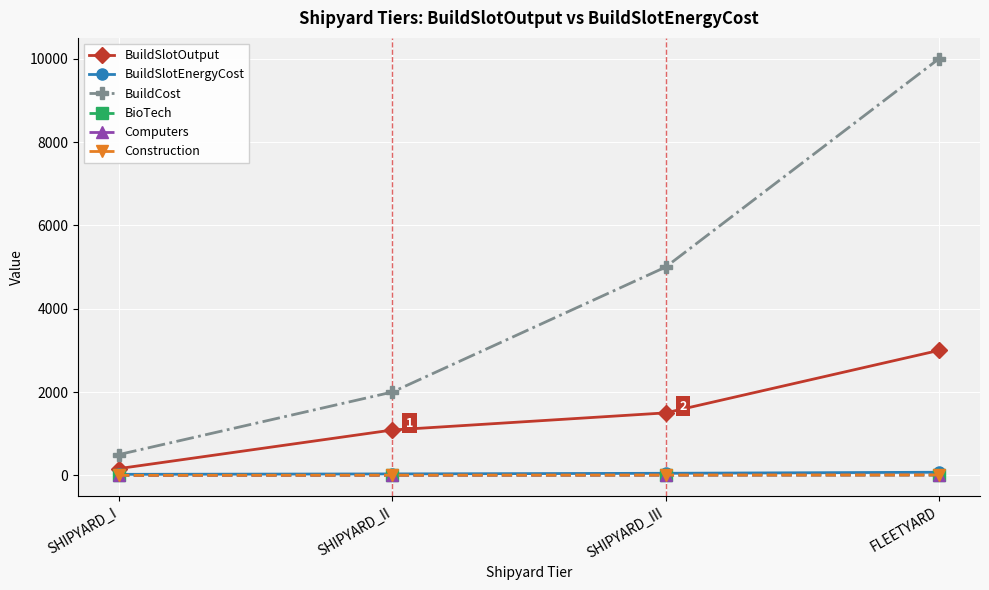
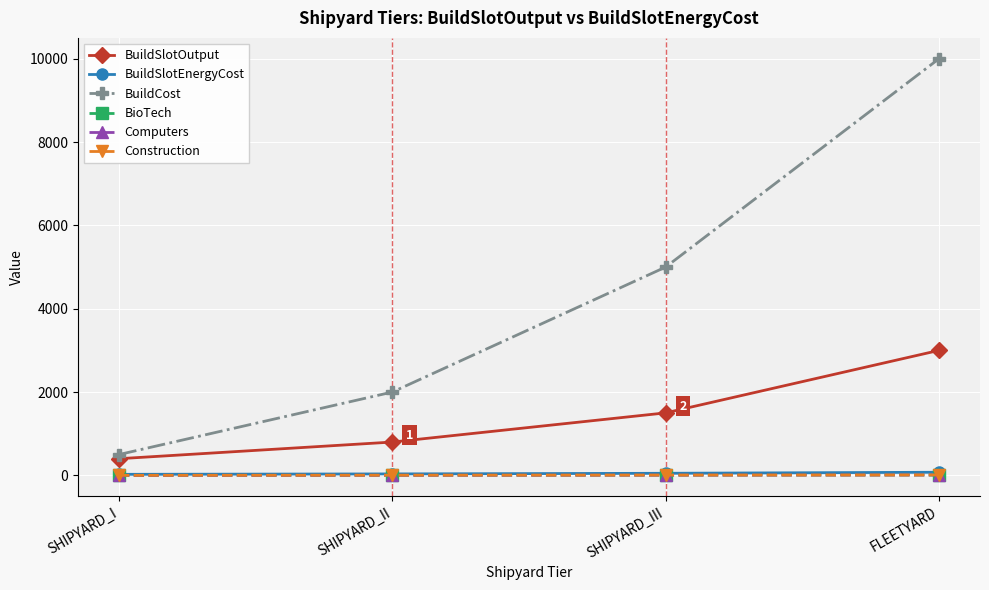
  {
    "BuildSlotOutput": {
-     "SHIPYARD_I": 200,
-     "SHIPYARD_II": 1100,
+     "SHIPYARD_I": 400,
+     "SHIPYARD_II": 800,
      "FLEETYARD": 3000
    },
    "BuildSlotEnergyCost": {
      "FLEETYARD": 100
    },
    "BuildCost": {
      "SHIPYARD_I": 500,
      "SHIPYARD_II": 2000,
      "SHIPYARD_III": 5000,
      "FLEETYARD": 10000
    },
    "Construction": {
      "FLEETYARD": 0
    }
  }
